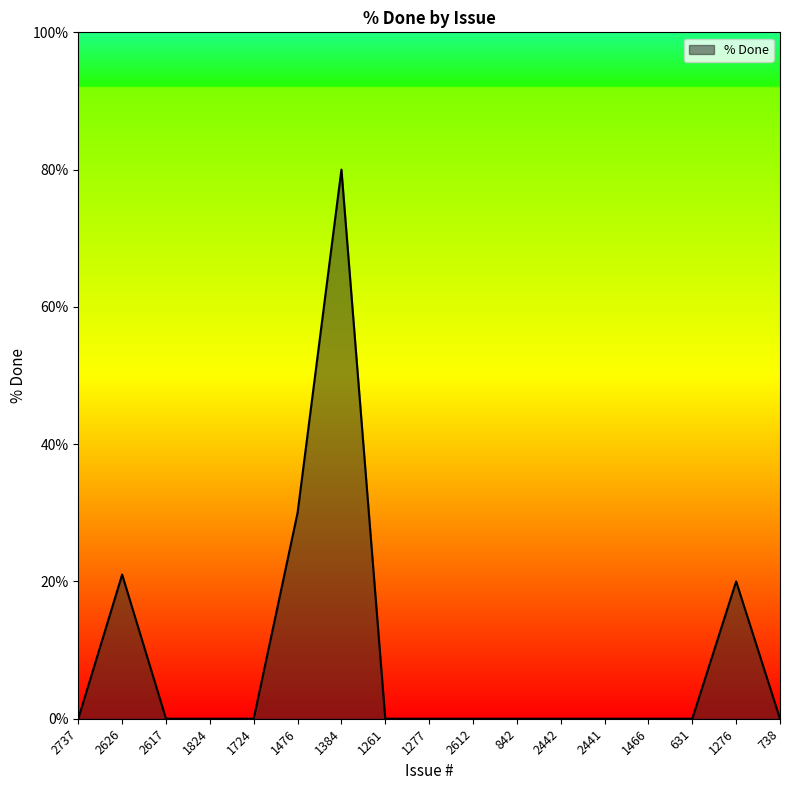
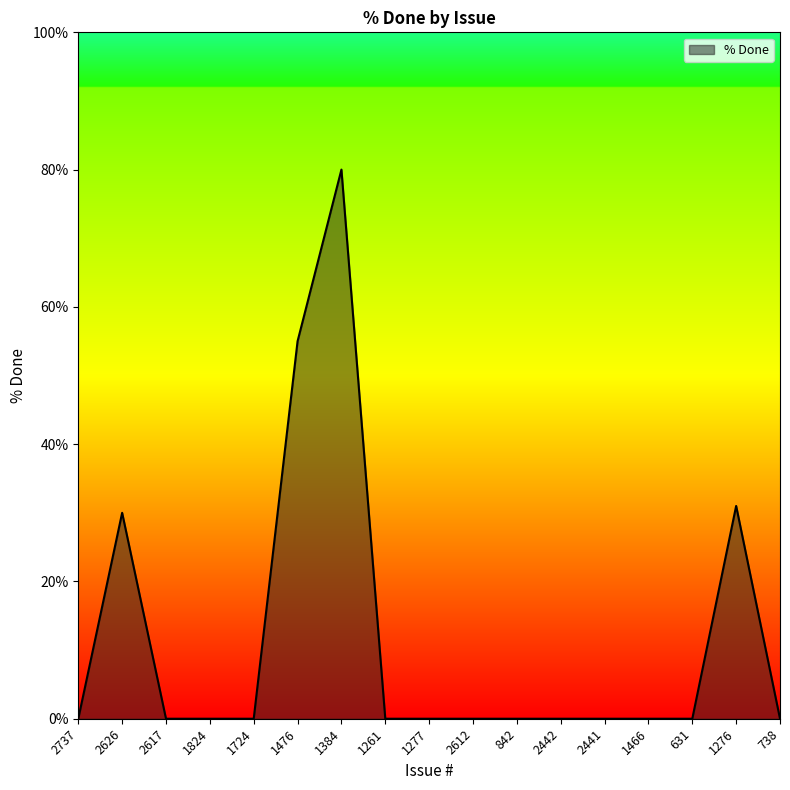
  {
    "2737": "0%",
-   "2626": "21%",
+   "2626": "30%",
    "2617": "0%",
    "1824": "0%",
    "1724": "0%",
-   "1476": "30%",
+   "1476": "55%",
    "1384": "80%",
    "1261": "0%",
    "1277": "0%",
    "2612": "0%",
    "842": "0%",
    "2442": "0%",
    "2441": "0%",
    "1466": "0%",
    "631": "0%",
-   "1276": "20%",
+   "1276": "31%",
    "738": "0%"
  }
